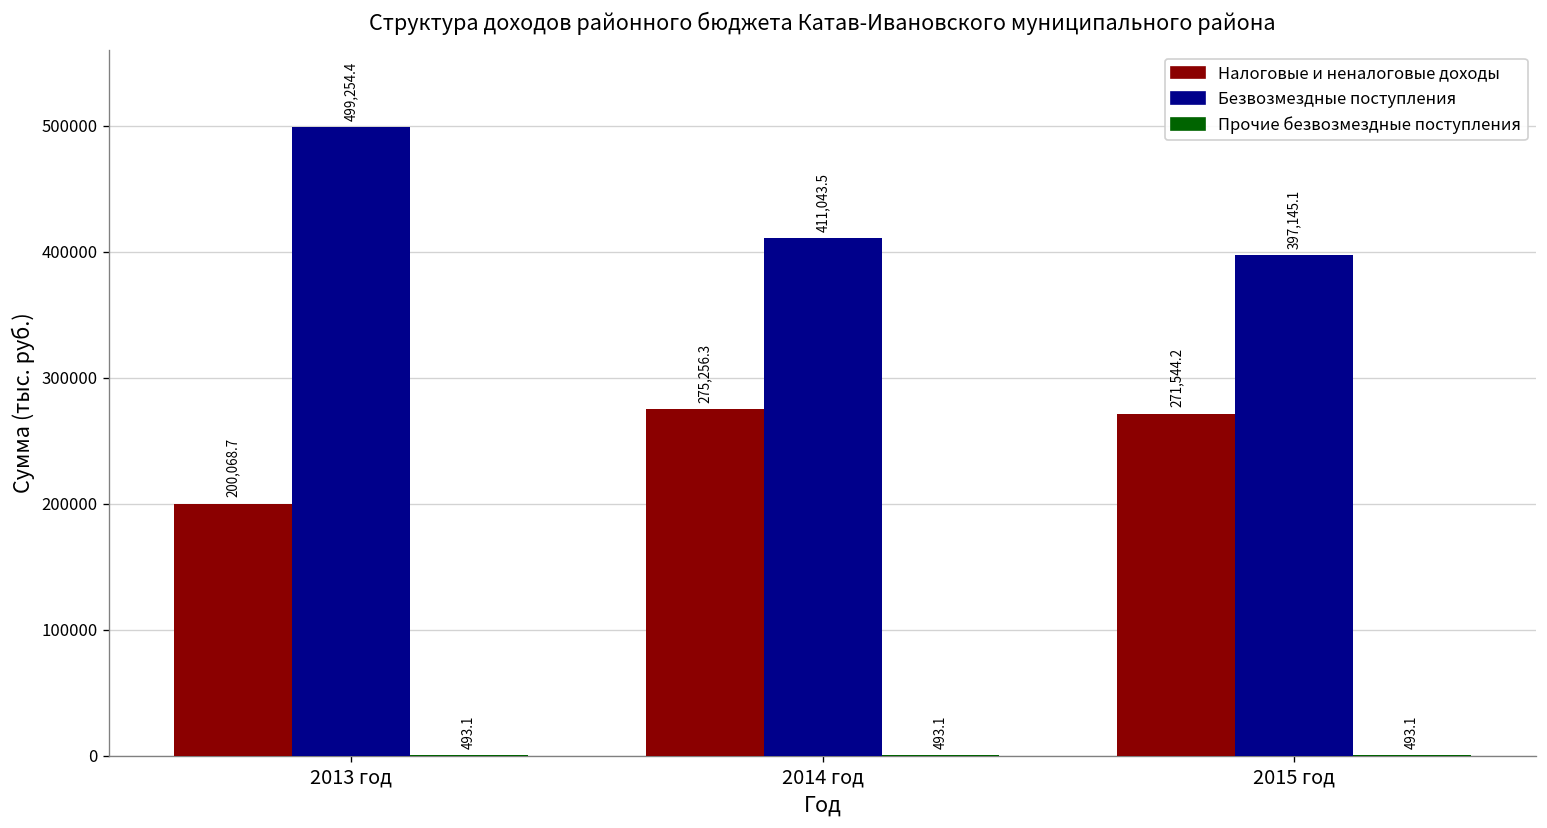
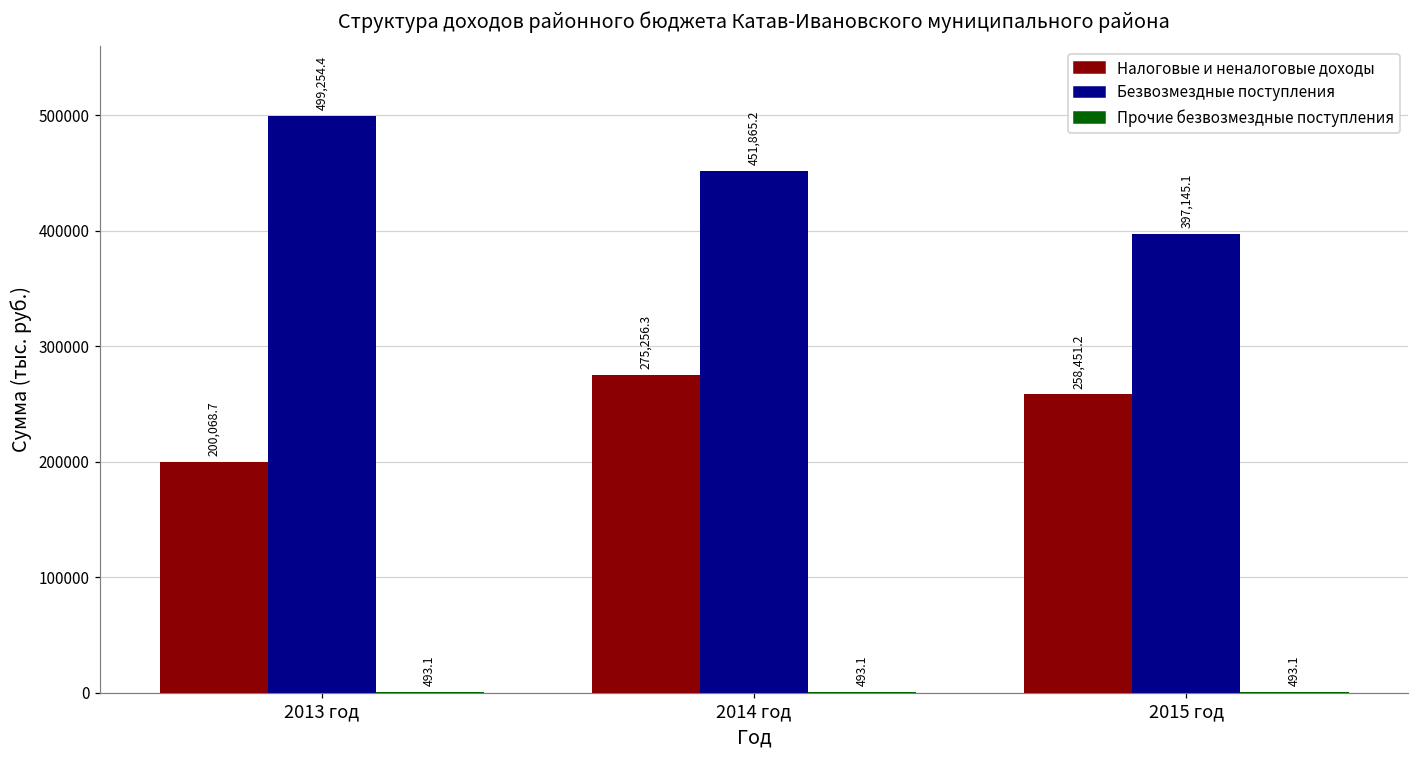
  {
    "Налоговые и неналоговые доходы": {
      "2013 год": "200,068.7",
      "2014 год": "275,256.3",
-     "2015 год": "271,544.2"
+     "2015 год": "258,451.2"
    },
    "Безвозмездные поступления": {
      "2013 год": "499,254.4",
-     "2014 год": "411,043.5",
+     "2014 год": "451,865.2",
      "2015 год": "397,145.1"
    },
    "Прочие безвозмездные поступления": {
      "2013 год": "493.1",
      "2014 год": "493.1",
      "2015 год": "493.1"
    }
  }
